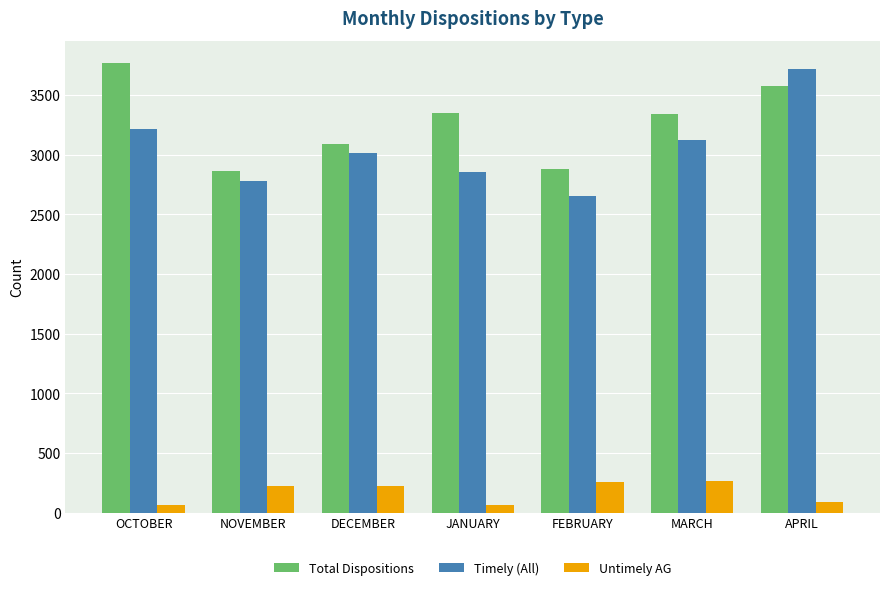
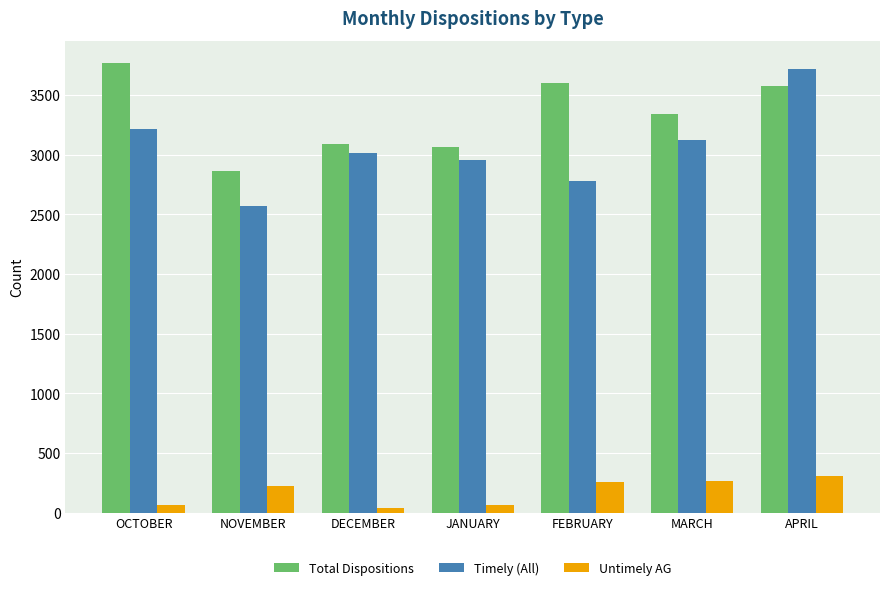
  {
    "Total Dispositions": {
      "OCTOBER": 3760,
      "NOVEMBER": 2860,
      "DECEMBER": 3090,
-     "JANUARY": 3350,
-     "FEBRUARY": 2880,
+     "JANUARY": 3070,
+     "FEBRUARY": 3600,
      "MARCH": 3340,
      "APRIL": 3580
    },
    "Timely (All)": {
      "OCTOBER": 3220,
-     "NOVEMBER": 2780,
+     "NOVEMBER": 2570,
      "DECEMBER": 3010,
-     "JANUARY": 2850,
-     "FEBRUARY": 2650,
+     "JANUARY": 2960,
+     "FEBRUARY": 2780,
      "MARCH": 3120,
      "APRIL": 3720
    },
    "Untimely AG": {
      "OCTOBER": 70,
      "NOVEMBER": 220,
-     "DECEMBER": 220,
+     "DECEMBER": 40,
      "JANUARY": 60,
      "FEBRUARY": 260,
      "MARCH": 270,
-     "APRIL": 90
+     "APRIL": 310
    }
  }
